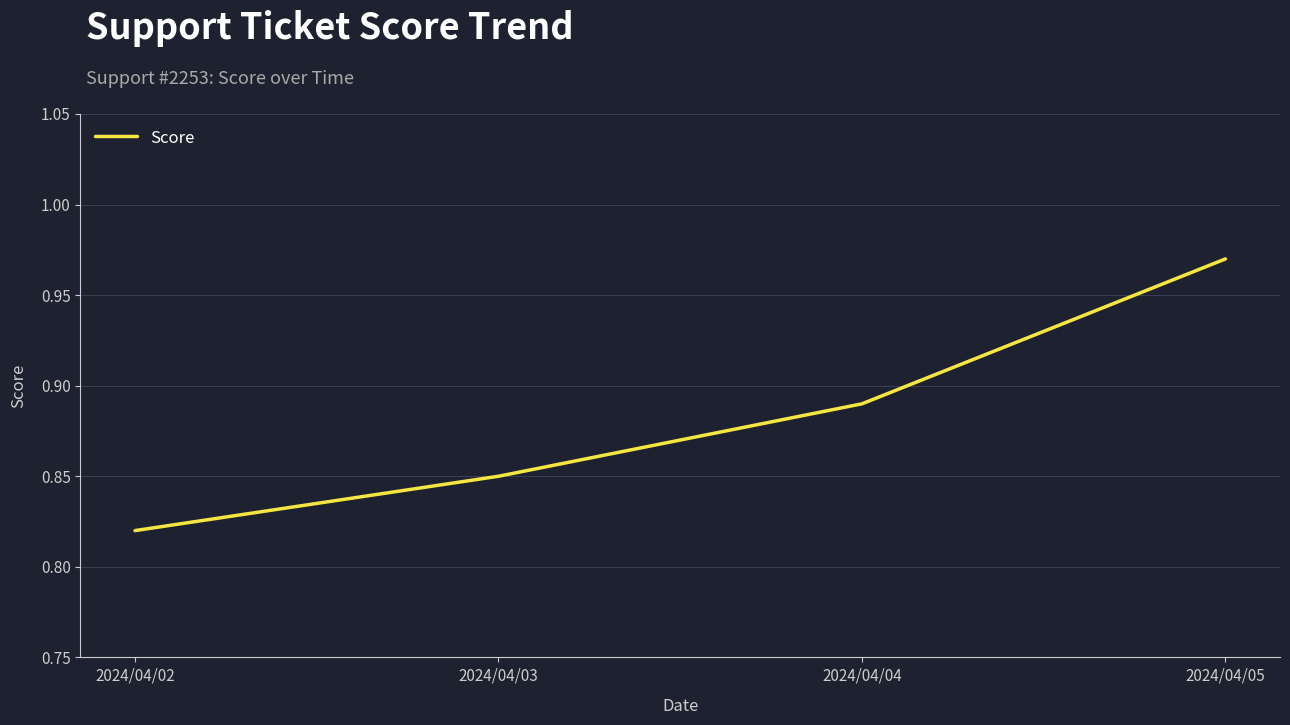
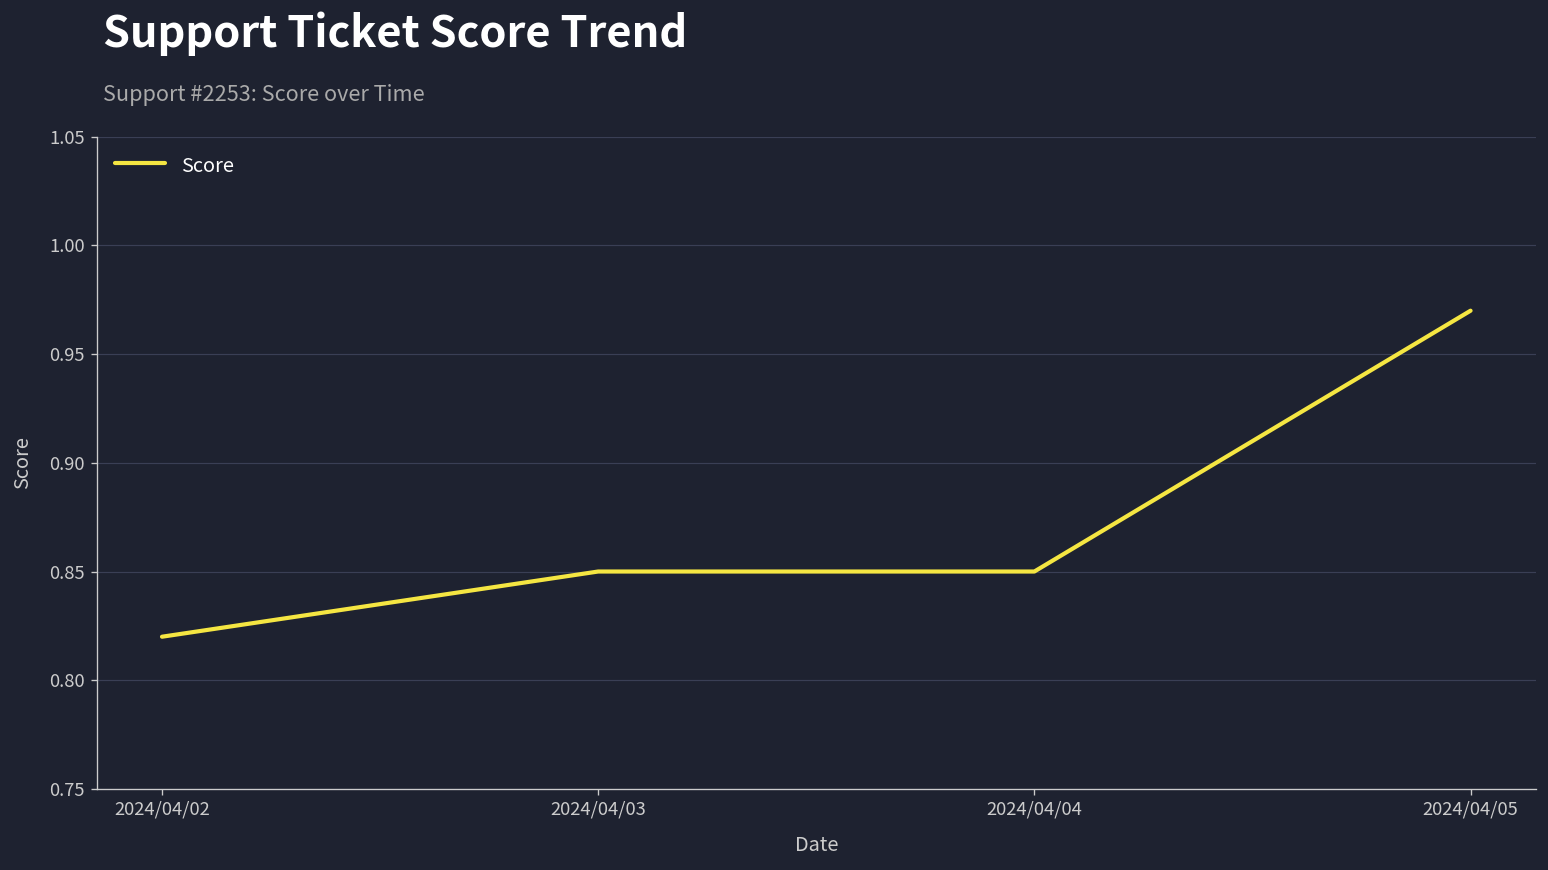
  {
    "2024/04/02": 0.82,
    "2024/04/03": 0.85,
-   "2024/04/04": 0.89,
+   "2024/04/04": 0.85,
    "2024/04/05": 0.97
  }
